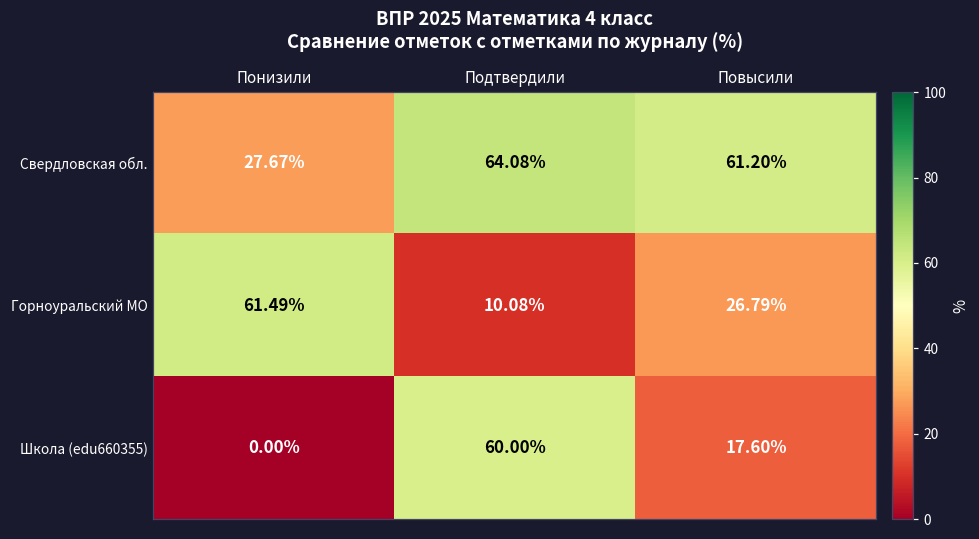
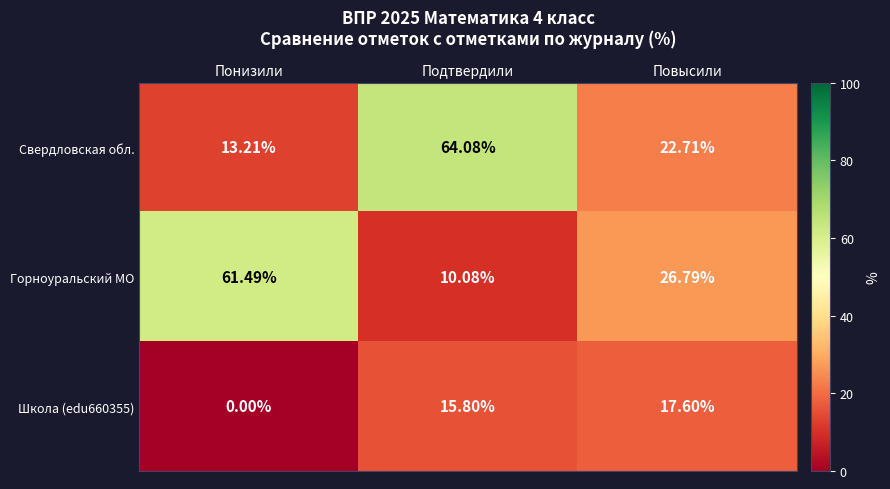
  {
    "Свердловская обл.": {
-     "Понизили": "27.67%",
+     "Понизили": "13.21%",
      "Подтвердили": "64.08%",
-     "Повысили": "61.20%"
+     "Повысили": "22.71%"
    },
    "Горноуральский МО": {
      "Понизили": "61.49%",
      "Подтвердили": "10.08%",
      "Повысили": "26.79%"
    },
    "Школа (edu660355)": {
      "Понизили": "0.00%",
-     "Подтвердили": "60.00%",
+     "Подтвердили": "15.80%",
      "Повысили": "17.60%"
    }
  }
